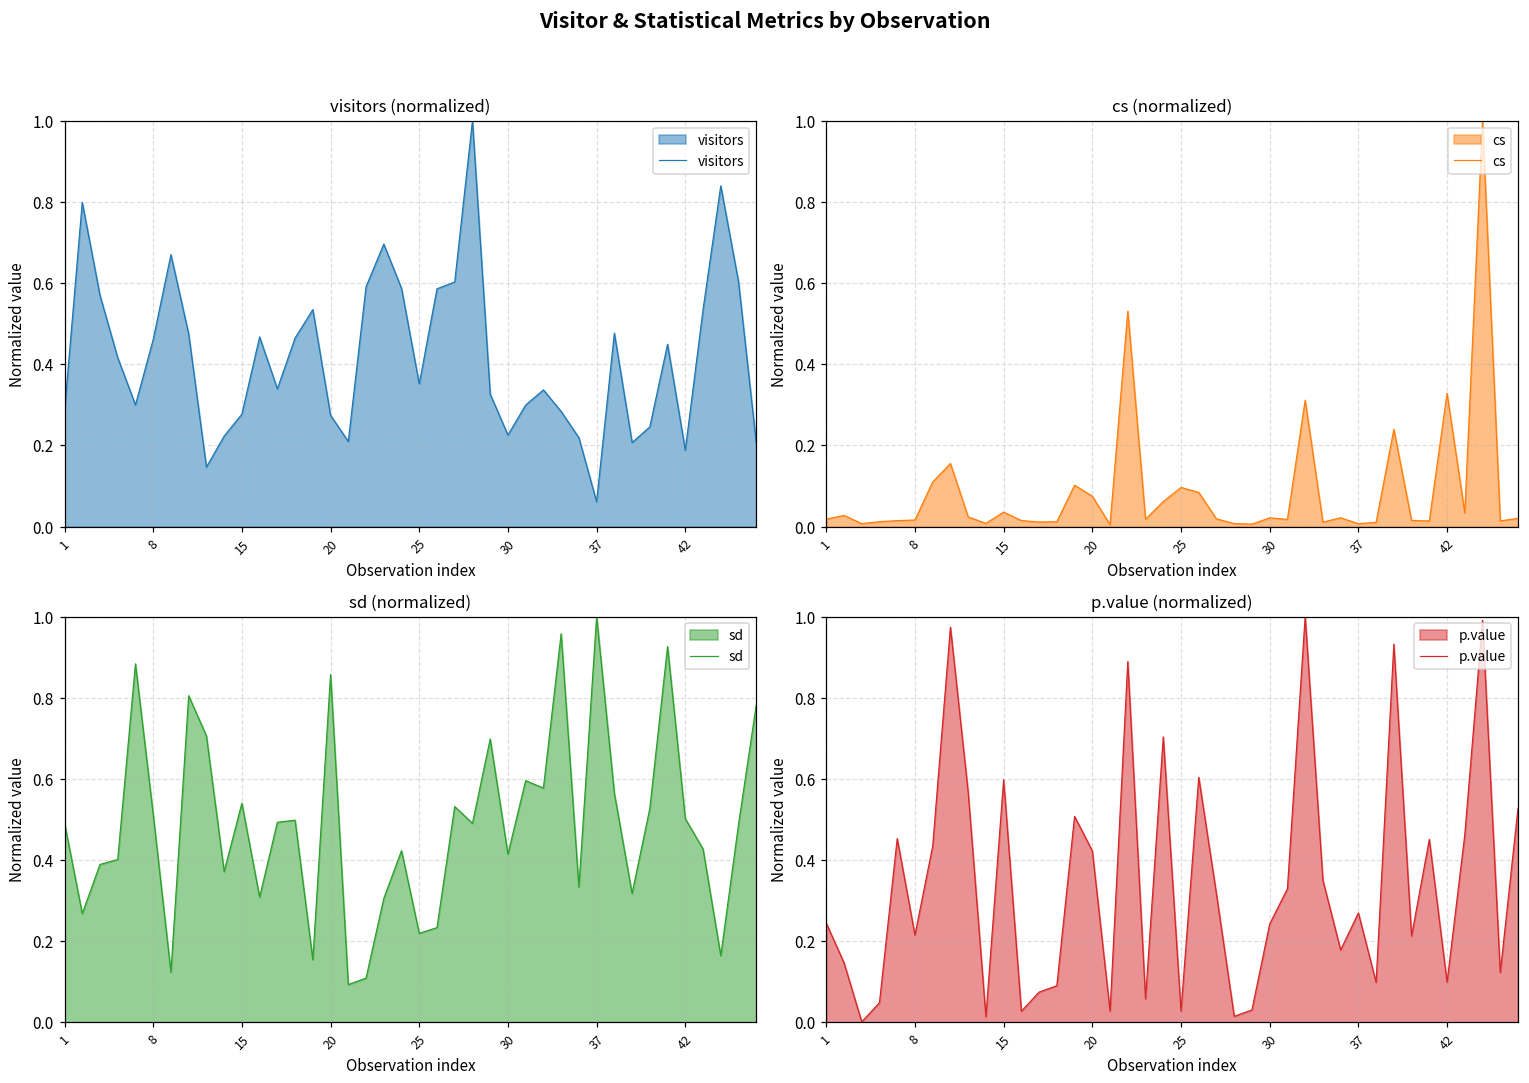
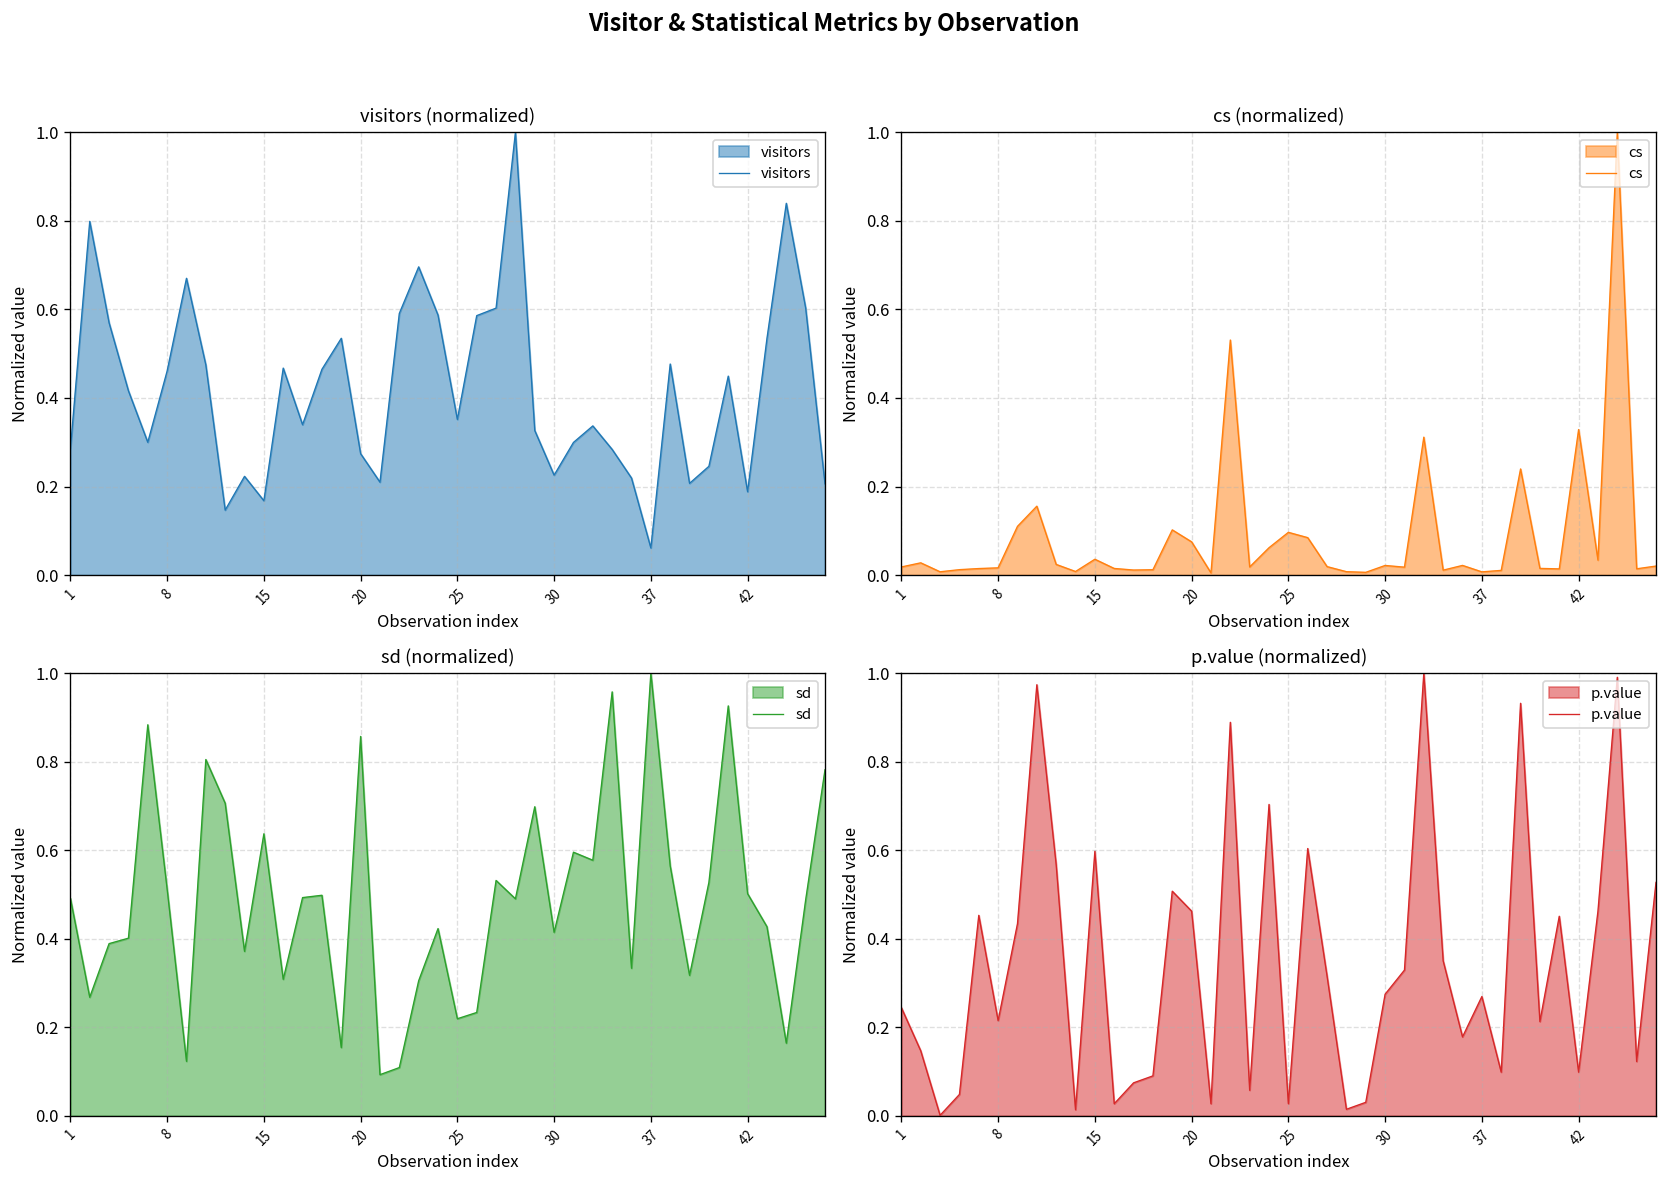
  {
    "visitors (normalized)": {
-     "15": 0.28,
+     "15": 0.17,
      "20": 0.27,
      "25": 0.35,
      "30": 0.23,
      "42": 0.19
    },
    "cs (normalized)": {
      "15": 0.04,
      "20": 0.07,
      "25": 0.10,
      "30": 0.02,
      "42": 0.33
    },
    "sd (normalized)": {
-     "15": 0.54,
+     "15": 0.64,
      "20": 0.86,
      "25": 0.22,
      "30": 0.41,
      "42": 0.50
    },
    "p.value (normalized)": {
      "15": 0.60,
-     "20": 0.42,
+     "20": 0.46,
      "25": 0.03,
-     "30": 0.24,
+     "30": 0.27,
      "42": 0.10
    }
  }
